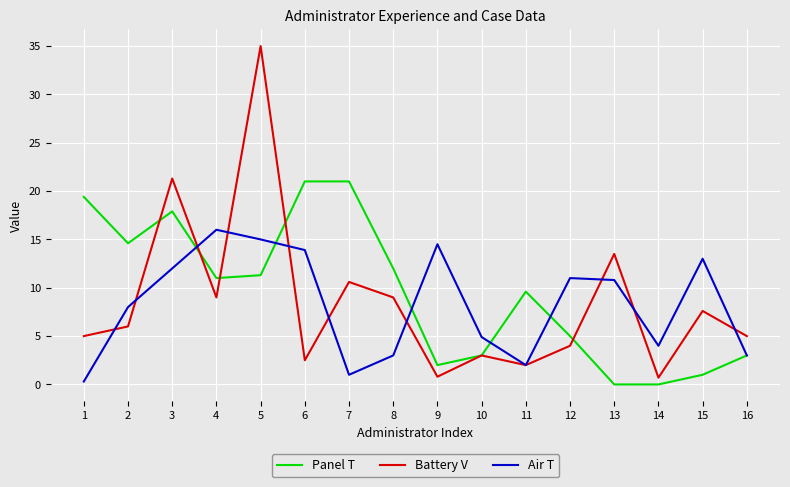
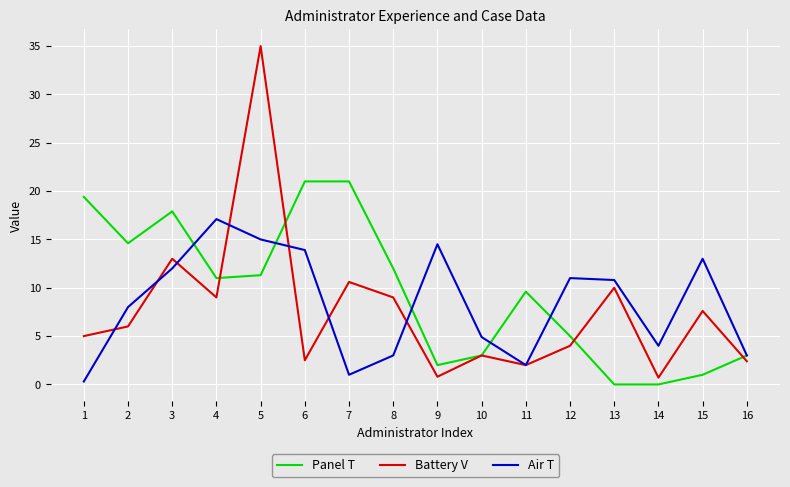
  {
    "Panel T": {
      "1": 19,
      "2": 15,
      "3": 18,
      "4": 11,
      "5": 11,
      "6": 21,
      "7": 21,
      "8": 12,
      "9": 2,
      "11": 10,
      "12": 5,
      "13": 0,
      "14": 0,
      "15": 1
    },
    "Battery V": {
      "1": 5,
      "2": 6,
-     "3": 21,
+     "3": 13,
      "4": 9,
      "5": 35,
      "6": 3,
      "7": 11,
      "8": 9,
      "9": 1,
      "12": 4,
-     "13": 14,
+     "13": 10,
      "14": 1,
      "15": 8,
-     "16": 5
+     "16": 2
    },
    "Air T": {
      "1": 0,
      "2": 8,
      "3": 12,
-     "4": 16,
+     "4": 17,
      "5": 15,
      "6": 14,
      "7": 1,
      "8": 3,
      "9": 15,
      "10": 5,
      "12": 11,
      "13": 11,
      "14": 4,
      "15": 13
    }
  }
